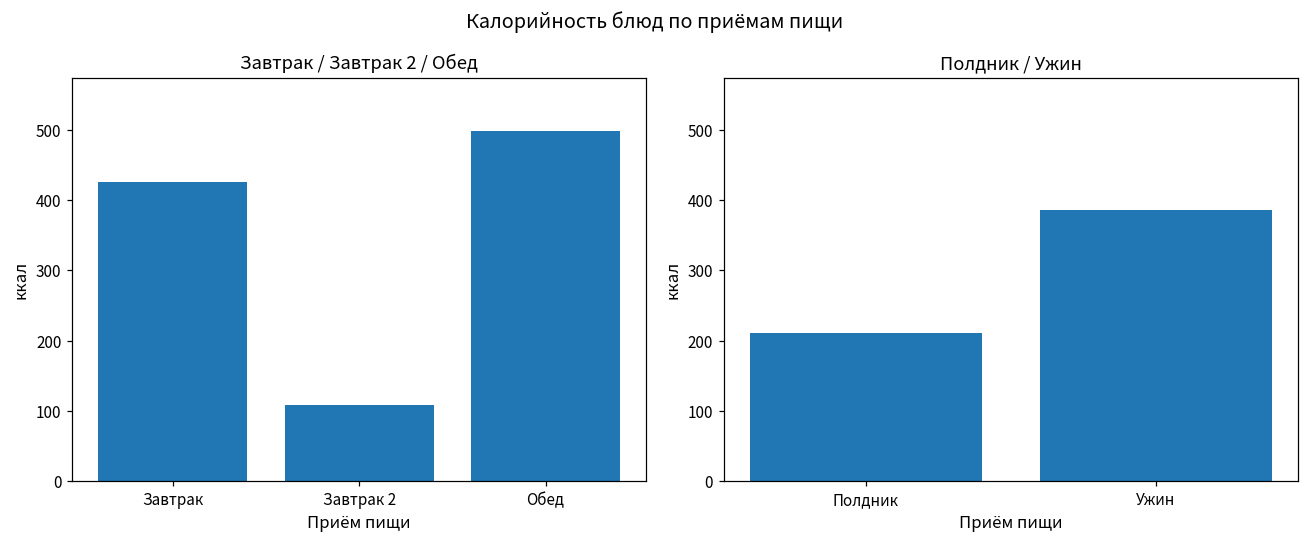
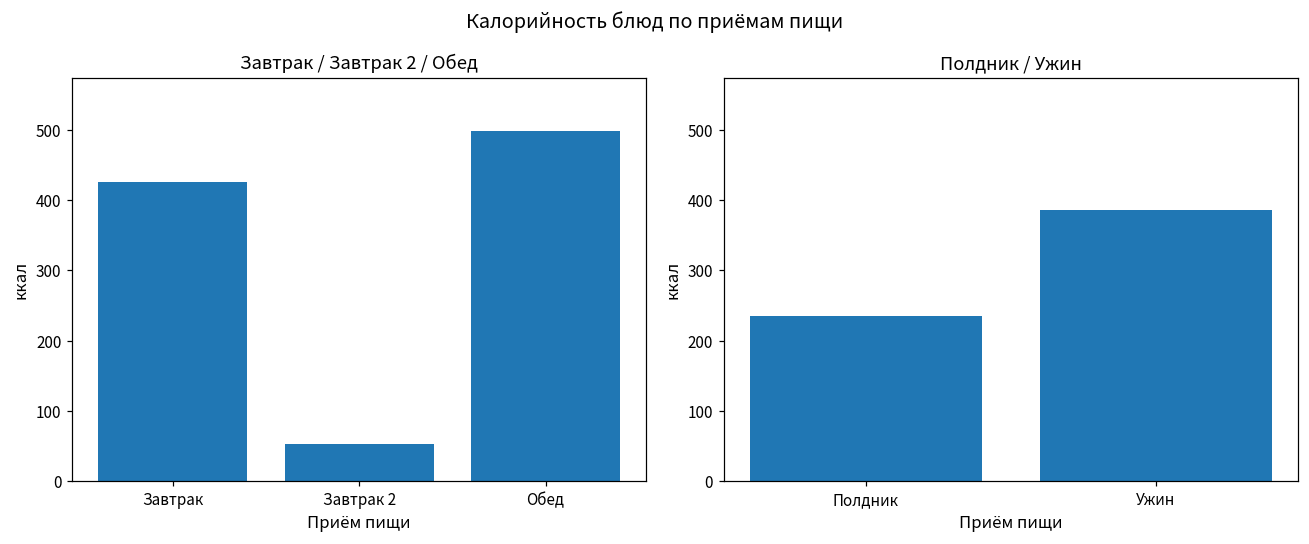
  {
    "Завтрак / Завтрак 2 / Обед": {
      "Завтрак": 430,
-     "Завтрак 2": 110,
+     "Завтрак 2": 50,
      "Обед": 500
    },
    "Полдник / Ужин": {
-     "Полдник": 210,
+     "Полдник": 230,
      "Ужин": 390
    }
  }
